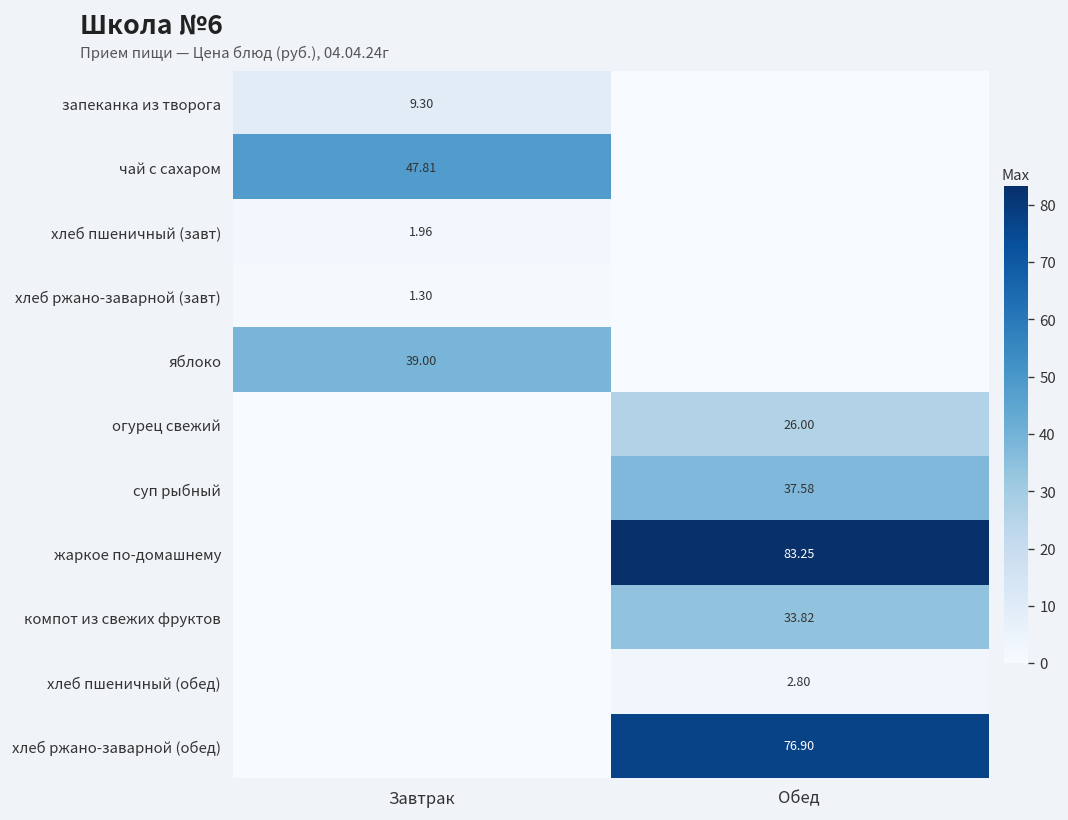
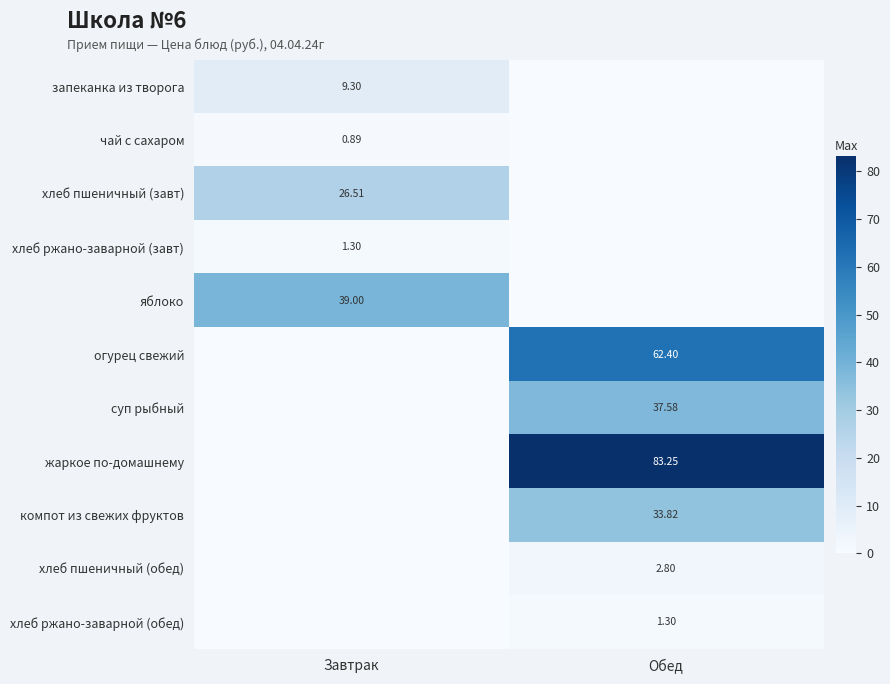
  {
    "запеканка из творога": {
      "Завтрак": 9.30
    },
    "чай с сахаром": {
-     "Завтрак": 47.81
+     "Завтрак": 0.89
    },
    "хлеб пшеничный (завт)": {
-     "Завтрак": 1.96
+     "Завтрак": 26.51
    },
    "хлеб ржано-заварной (завт)": {
      "Завтрак": 1.30
    },
    "яблоко": {
      "Завтрак": 39.00
    },
    "огурец свежий": {
-     "Обед": 26.00
+     "Обед": 62.40
    },
    "суп рыбный": {
      "Обед": 37.58
    },
    "жаркое по-домашнему": {
      "Обед": 83.25
    },
    "компот из свежих фруктов": {
      "Обед": 33.82
    },
    "хлеб пшеничный (обед)": {
      "Обед": 2.80
    },
    "хлеб ржано-заварной (обед)": {
-     "Обед": 76.90
+     "Обед": 1.30
    }
  }
